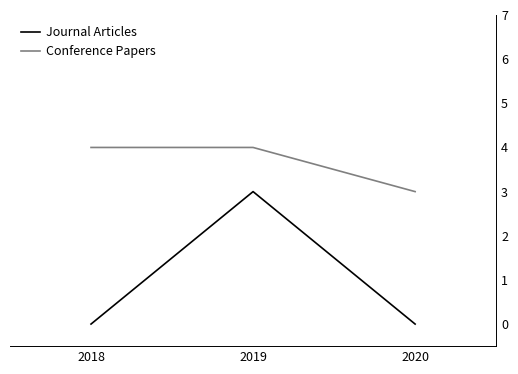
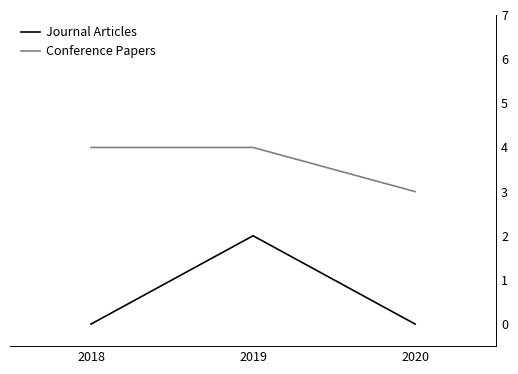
  {
    "Journal Articles": {
      "2018": 0,
-     "2019": 3,
+     "2019": 2,
      "2020": 0
    },
    "Conference Papers": {
      "2018": 4,
      "2019": 4,
      "2020": 3
    }
  }
